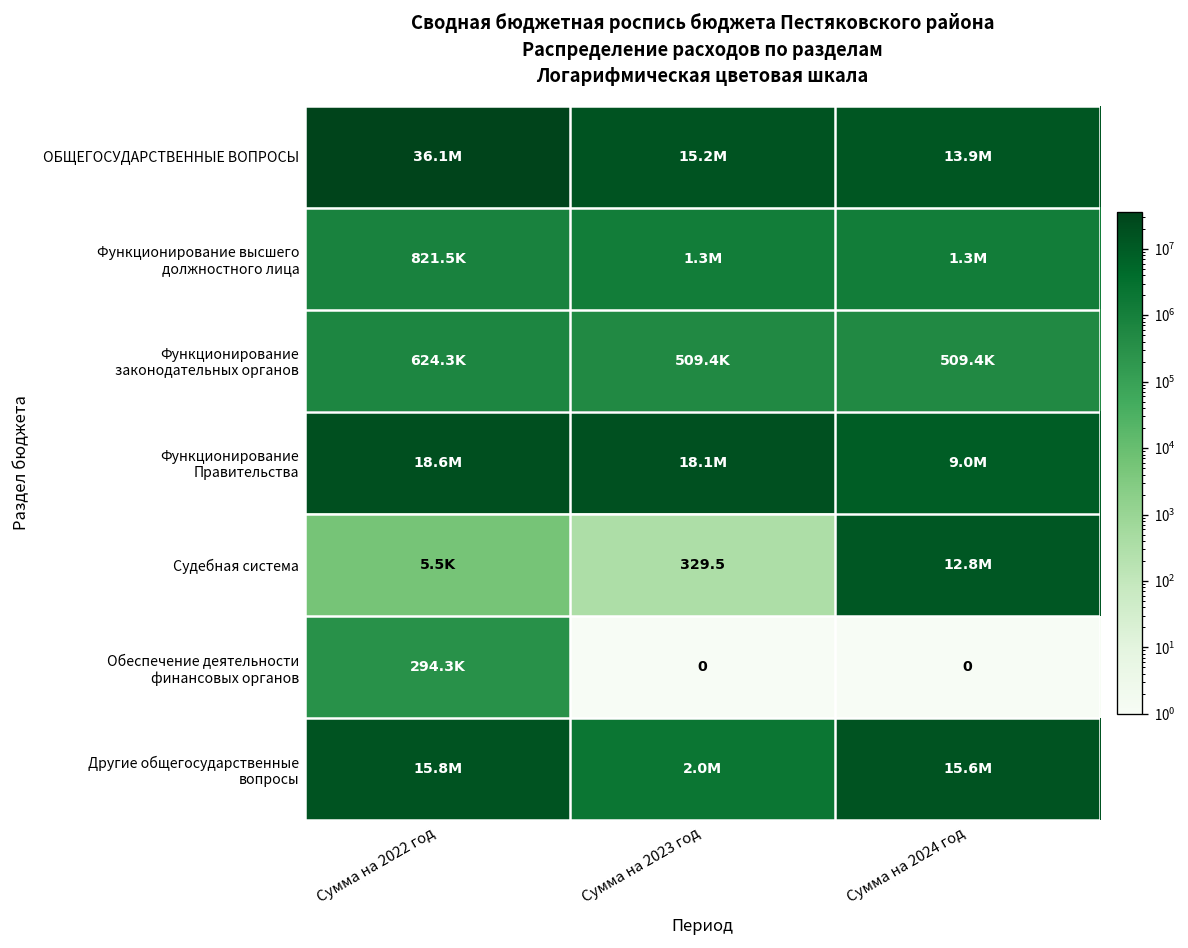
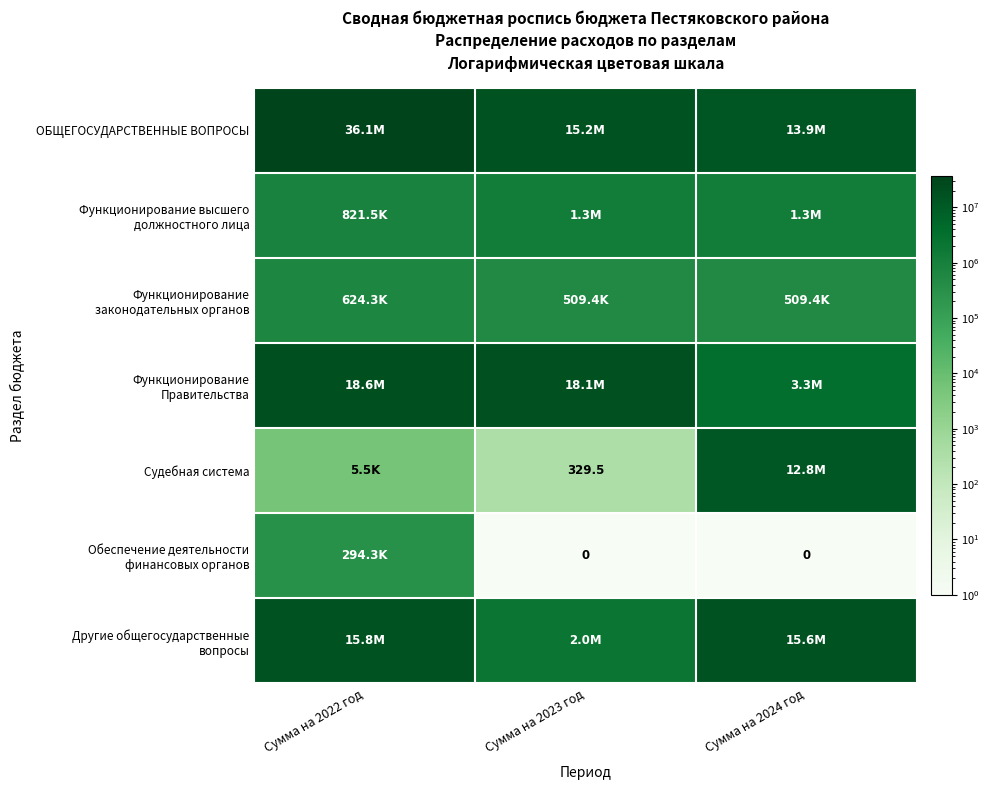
  {
    "ОБЩЕГОСУДАРСТВЕННЫЕ ВОПРОСЫ": {
      "Сумма на 2022 год": "36.1M",
      "Сумма на 2023 год": "15.2M",
      "Сумма на 2024 год": "13.9M"
    },
    "Функционирование высшего должностного лица": {
      "Сумма на 2022 год": "821.5K",
      "Сумма на 2023 год": "1.3M",
      "Сумма на 2024 год": "1.3M"
    },
    "Функционирование законодательных органов": {
      "Сумма на 2022 год": "624.3K",
      "Сумма на 2023 год": "509.4K",
      "Сумма на 2024 год": "509.4K"
    },
    "Функционирование Правительства": {
      "Сумма на 2022 год": "18.6M",
      "Сумма на 2023 год": "18.1M",
-     "Сумма на 2024 год": "9.0M"
+     "Сумма на 2024 год": "3.3M"
    },
    "Судебная система": {
      "Сумма на 2022 год": "5.5K",
      "Сумма на 2023 год": "329.5",
      "Сумма на 2024 год": "12.8M"
    },
    "Обеспечение деятельности финансовых органов": {
      "Сумма на 2022 год": "294.3K",
      "Сумма на 2023 год": "0",
      "Сумма на 2024 год": "0"
    },
    "Другие общегосударственные вопросы": {
      "Сумма на 2022 год": "15.8M",
      "Сумма на 2023 год": "2.0M",
      "Сумма на 2024 год": "15.6M"
    }
  }
